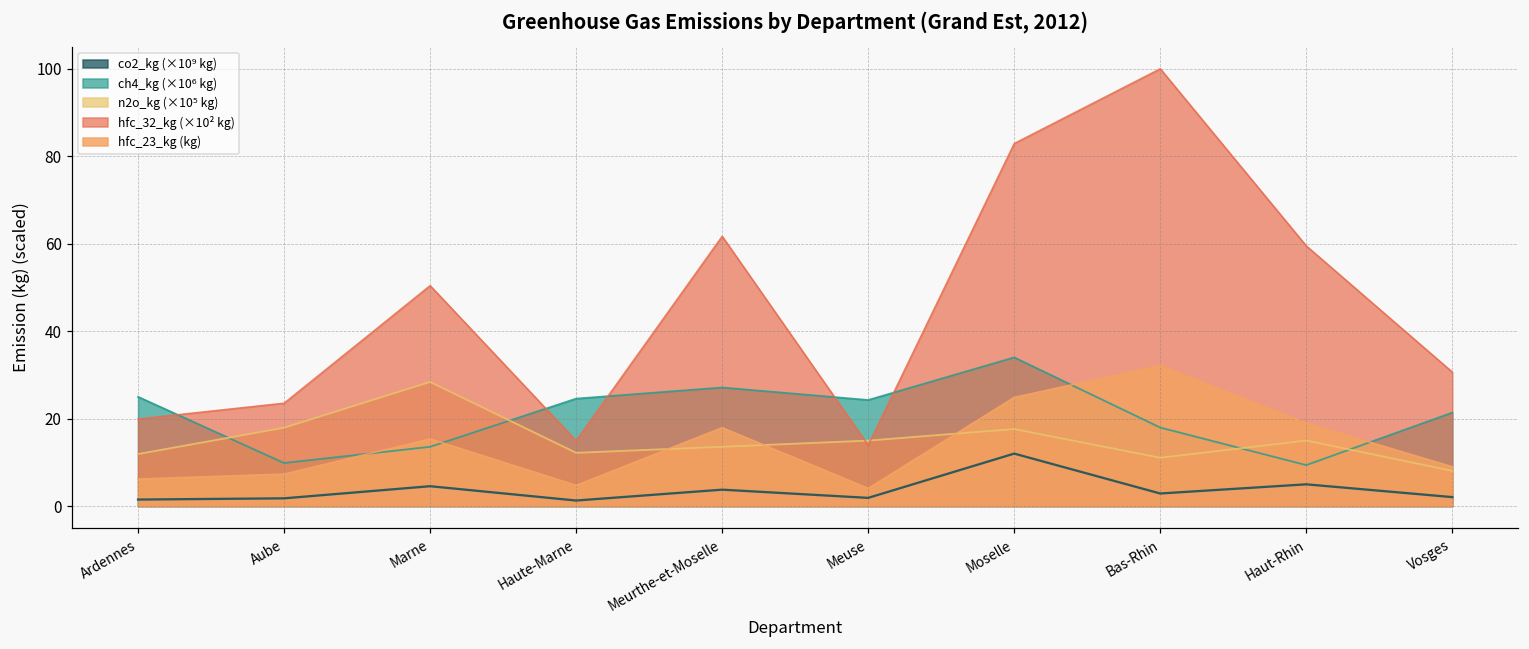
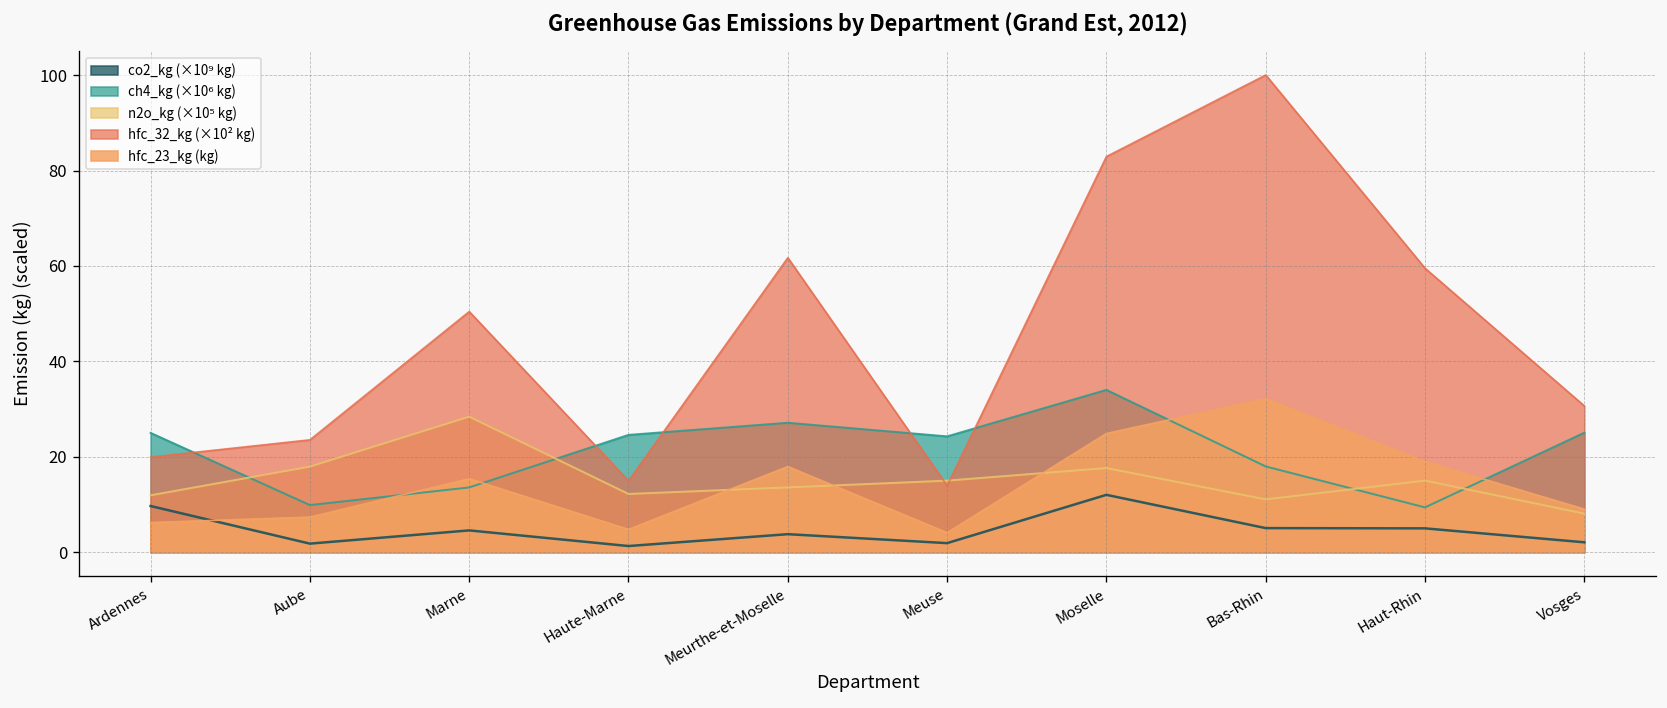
  {
    "co2_kg (×10⁹ kg)": {
-     "Ardennes": 1,
+     "Ardennes": 10,
      "Aube": 2,
      "Marne": 5,
      "Haute-Marne": 1,
      "Meurthe-et-Moselle": 4,
      "Meuse": 2,
      "Moselle": 12,
-     "Bas-Rhin": 3,
+     "Bas-Rhin": 5,
      "Haut-Rhin": 5,
      "Vosges": 2
    },
    "ch4_kg (×10⁶ kg)": {
      "Ardennes": 25,
      "Aube": 10,
      "Marne": 14,
      "Haute-Marne": 25,
      "Meurthe-et-Moselle": 27,
      "Meuse": 24,
      "Moselle": 34,
      "Bas-Rhin": 18,
      "Haut-Rhin": 9,
-     "Vosges": 21
+     "Vosges": 25
    }
  }
